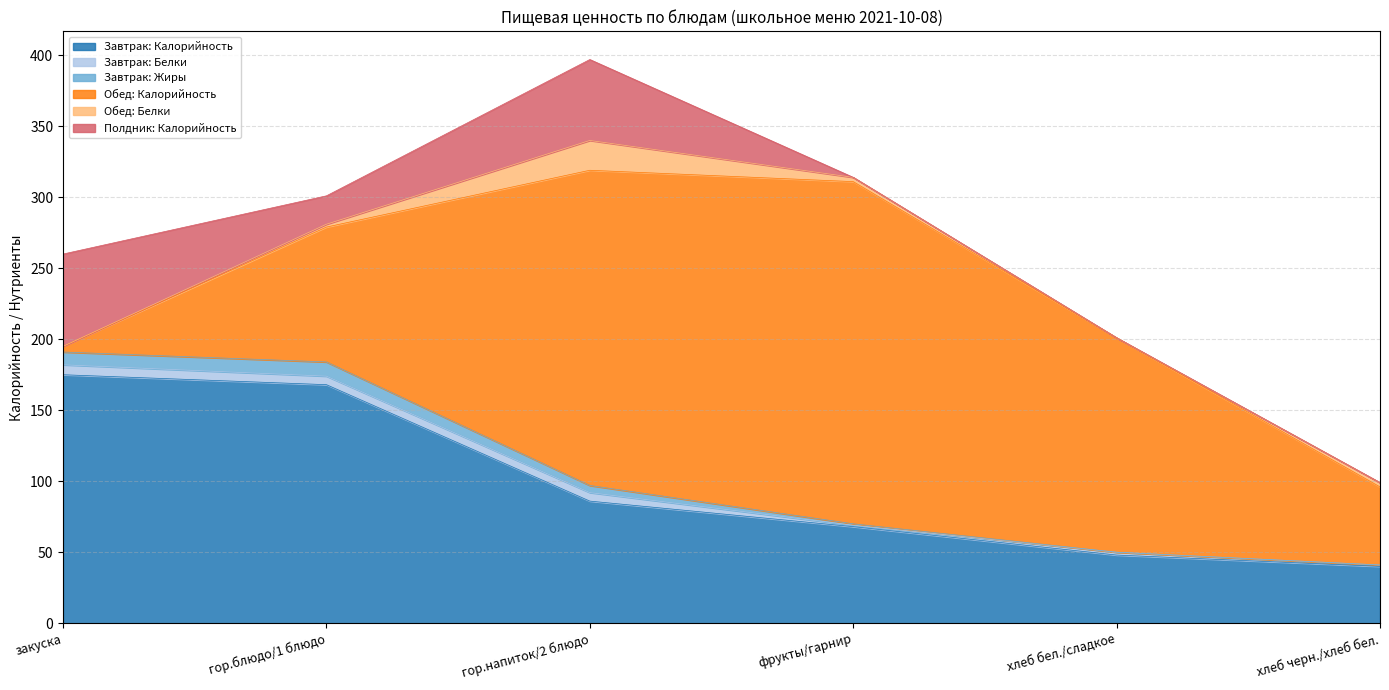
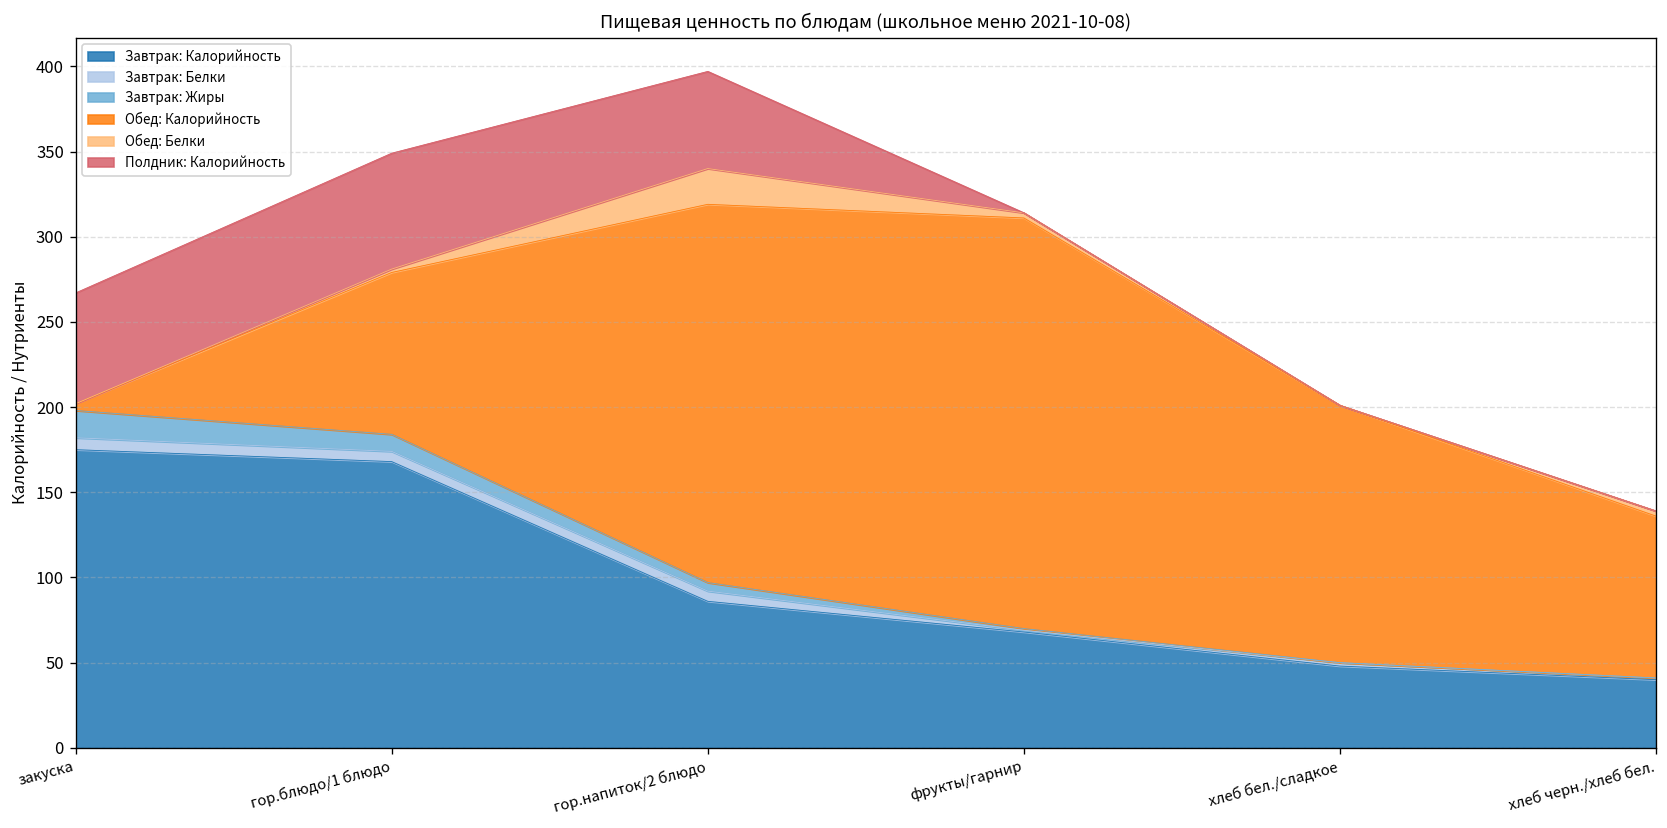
  {
    "Завтрак: Калорийность": {
      "закуска": 175,
      "гор.блюдо/1 блюдо": 168,
      "гор.напиток/2 блюдо": 86,
      "хлеб бел./сладкое": 48
    },
    "Завтрак: Белки": {
      "закуска": 7,
      "гор.блюдо/1 блюдо": 6,
      "гор.напиток/2 блюдо": 6
    },
    "Завтрак: Жиры": {
-     "закуска": 9,
+     "закуска": 16,
      "гор.блюдо/1 блюдо": 10,
      "гор.напиток/2 блюдо": 5
    },
    "Обед: Калорийность": {
      "гор.блюдо/1 блюдо": 95,
      "гор.напиток/2 блюдо": 222,
      "фрукты/гарнир": 241,
-     "хлеб черн./хлеб бел.": 55
+     "хлеб черн./хлеб бел.": 95
    },
    "Обед: Белки": {
      "гор.блюдо/1 блюдо": 2,
      "гор.напиток/2 блюдо": 21
    },
    "Полдник: Калорийность": {
      "закуска": 65,
-     "гор.блюдо/1 блюдо": 20,
+     "гор.блюдо/1 блюдо": 68,
      "гор.напиток/2 блюдо": 57
    }
  }
